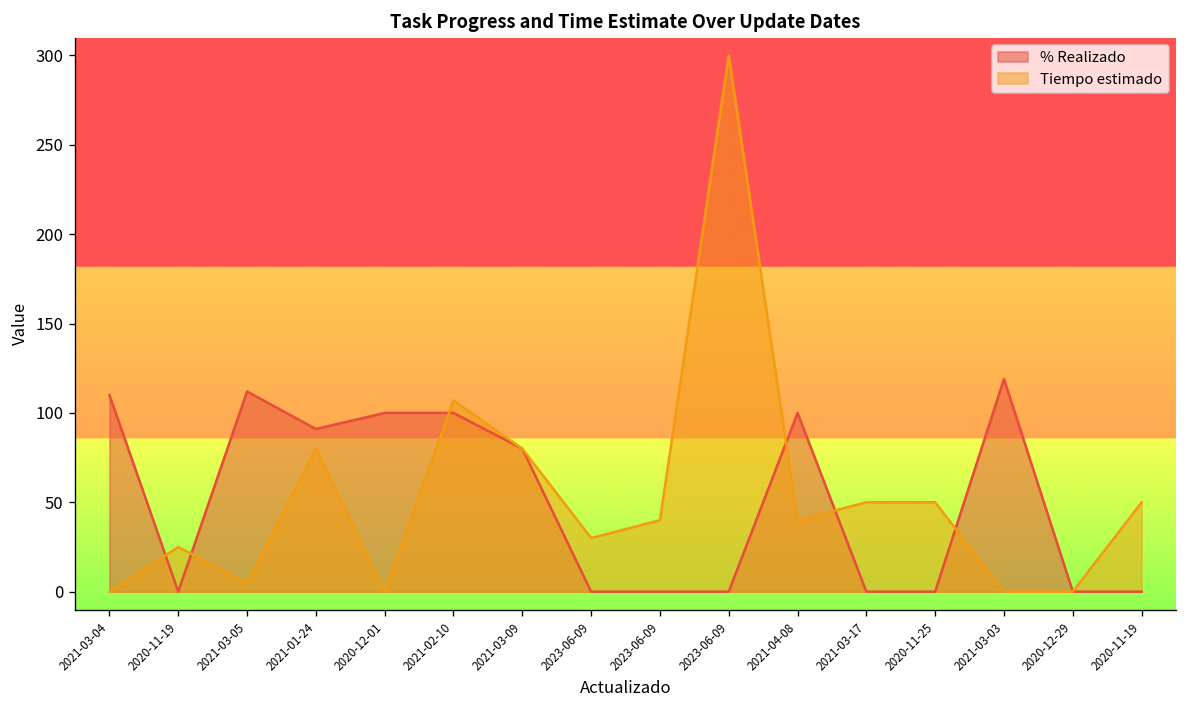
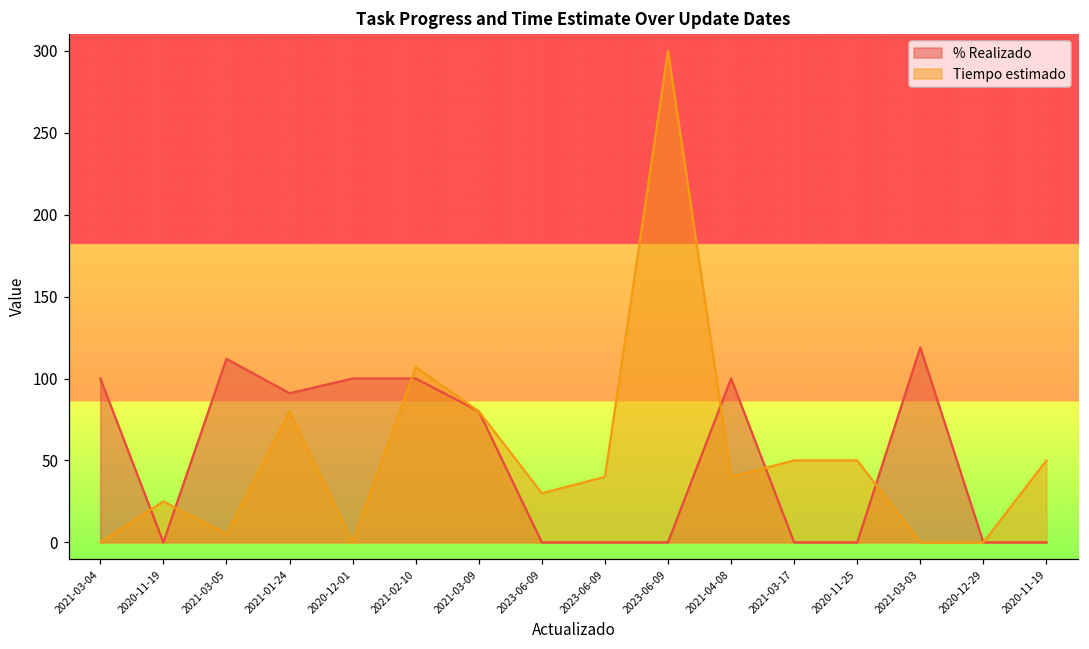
  {
    "% Realizado": {
-     "2021-03-04": 110,
+     "2021-03-04": 100,
      "2021-03-05": 112,
      "2021-01-24": 91,
      "2020-12-01": 100,
      "2021-02-10": 100,
      "2021-04-08": 100,
      "2021-03-17": 0,
      "2020-11-25": 0,
      "2021-03-03": 119
    },
    "Tiempo estimado": {
      "2021-03-04": 0,
      "2021-03-05": 5,
      "2021-01-24": 80,
      "2020-12-01": 0,
      "2021-02-10": 107,
      "2021-04-08": 40,
      "2021-03-17": 50,
      "2020-11-25": 50,
      "2021-03-03": 0
    }
  }
